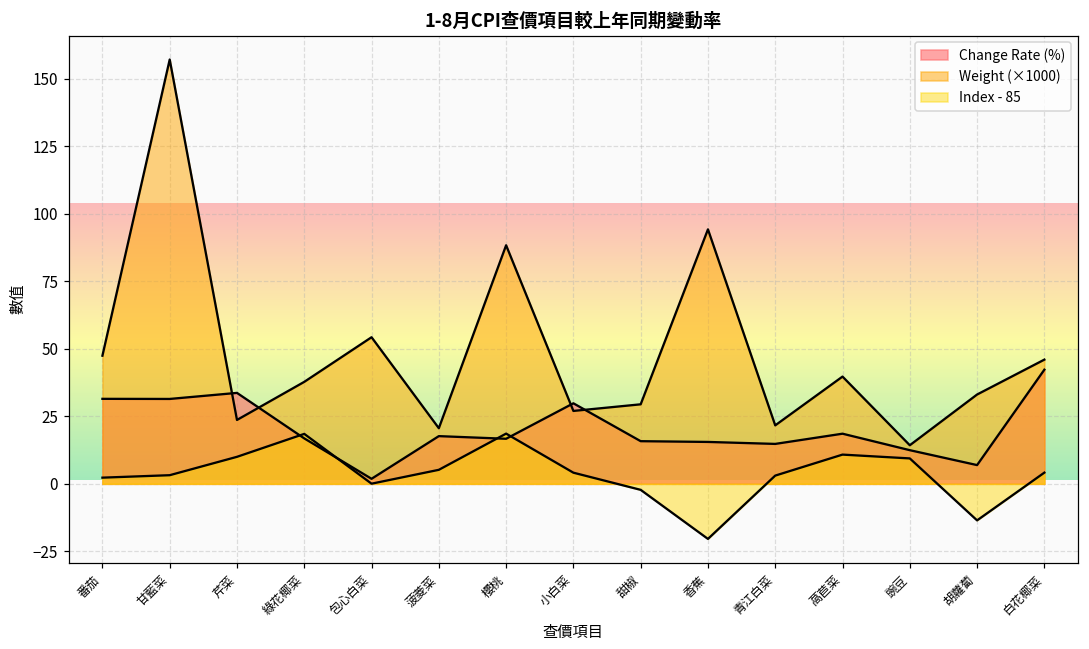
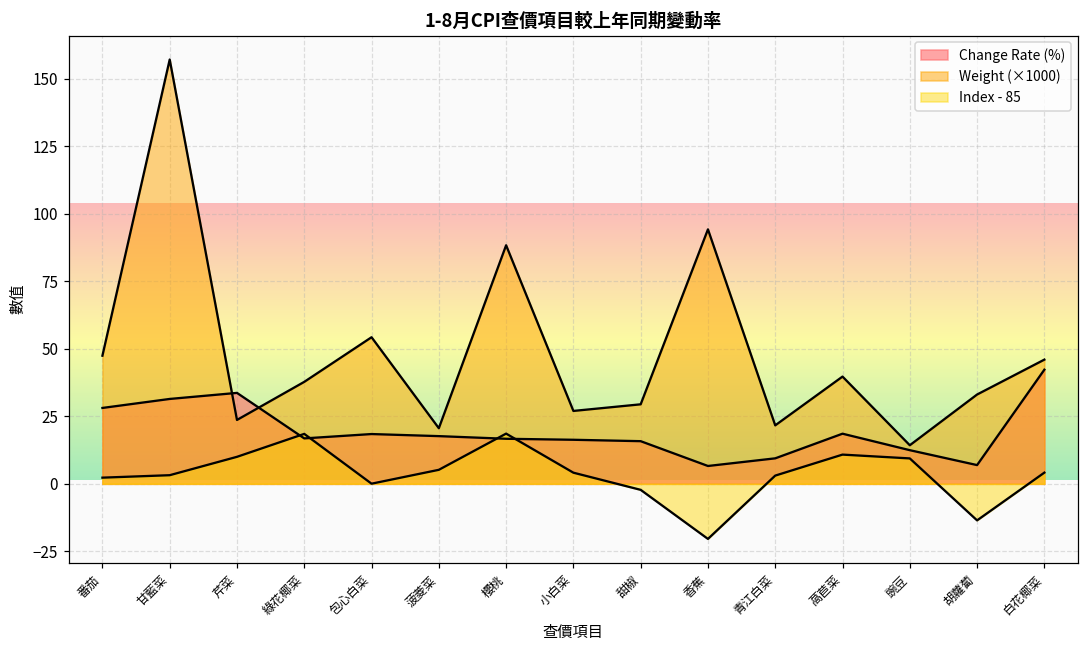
  {
    "Change Rate (%)": {
-     "番茄": 31,
+     "番茄": 28,
      "甘藍菜": 31,
      "芹菜": 34,
      "綠花椰菜": 17,
-     "包心白菜": 2,
+     "包心白菜": 18,
      "菠菱菜": 18,
      "櫻桃": 17,
-     "小白菜": 30,
+     "小白菜": 16,
      "甜椒": 16,
-     "香蕉": 16,
-     "青江白菜": 15,
+     "香蕉": 7,
+     "青江白菜": 9,
      "萵苣菜": 19,
      "豌豆": 12,
      "胡蘿蔔": 7,
      "白花椰菜": 42
    }
  }
